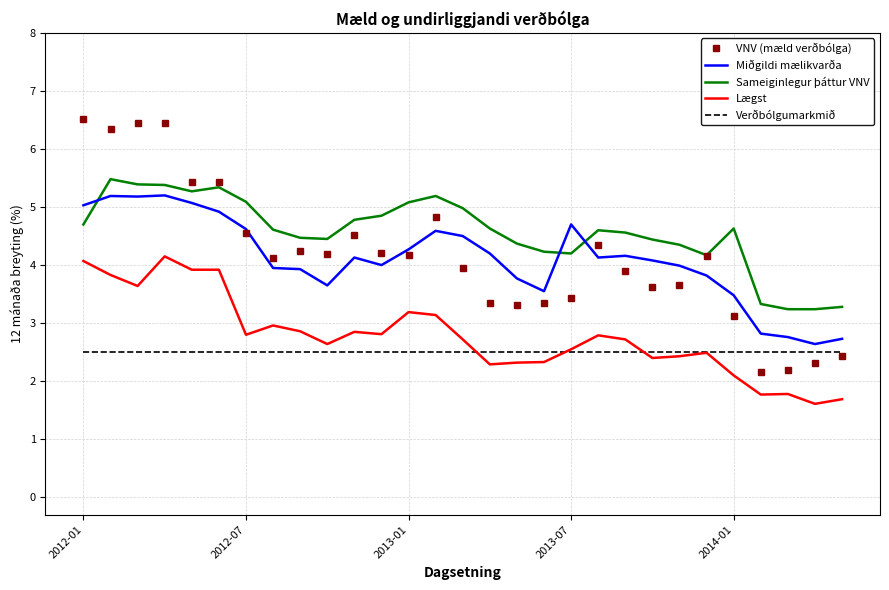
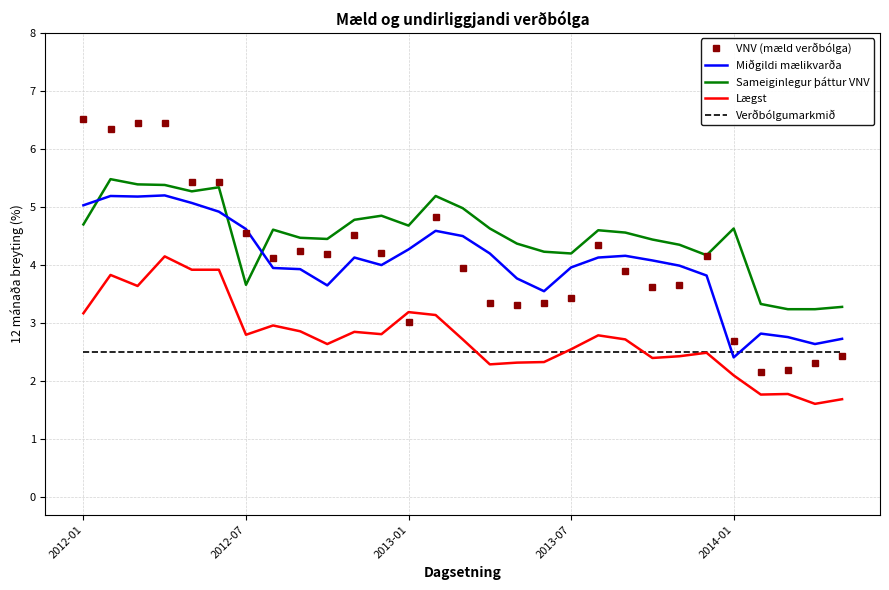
  {
    "VNV (mæld verðbólga)": {
      "2012-01": 6.5,
      "2012-07": 4.6,
-     "2013-01": 4.2,
+     "2013-01": 3.0,
      "2013-07": 3.4,
-     "2014-01": 3.1
+     "2014-01": 2.7
    },
    "Miðgildi mælikvarða": {
      "2012-01": 5.0,
      "2012-07": 4.6,
      "2013-01": 4.3,
-     "2013-07": 4.7,
-     "2014-01": 3.5
+     "2013-07": 4.0,
+     "2014-01": 2.4
    },
    "Sameiginlegur þáttur VNV": {
      "2012-01": 4.7,
-     "2012-07": 5.1,
-     "2013-01": 5.1,
+     "2012-07": 3.7,
+     "2013-01": 4.7,
      "2013-07": 4.2,
      "2014-01": 4.6
    },
    "Lægst": {
-     "2012-01": 4.1,
+     "2012-01": 3.2,
      "2012-07": 2.8,
      "2013-01": 3.2,
      "2013-07": 2.6,
      "2014-01": 2.1
    },
    "Verðbólgumarkmið": {
      "2012-01": 2.5,
      "2012-07": 2.5,
      "2013-01": 2.5,
      "2013-07": 2.5,
      "2014-01": 2.5
    }
  }
